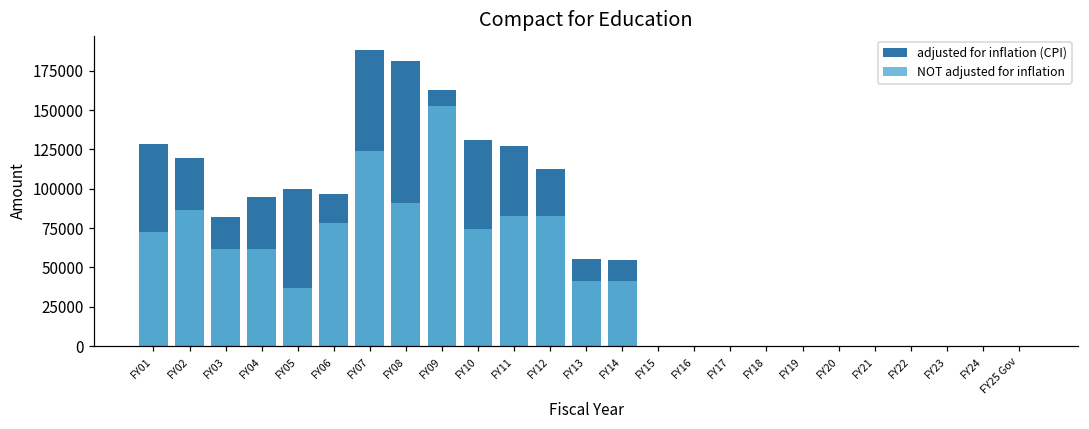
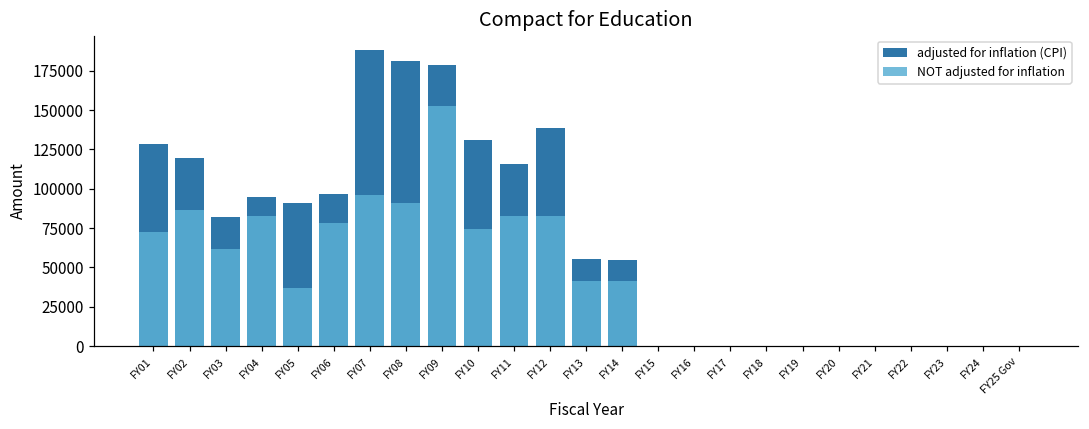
  {
    "adjusted for inflation (CPI)": {
      "FY01": 128000,
      "FY02": 120000,
      "FY03": 82000,
      "FY04": 95000,
-     "FY05": 100000,
+     "FY05": 91000,
      "FY06": 96000,
      "FY07": 188000,
      "FY08": 181000,
-     "FY09": 163000,
+     "FY09": 178000,
      "FY10": 131000,
-     "FY11": 127000,
-     "FY12": 112000,
+     "FY11": 116000,
+     "FY12": 138000,
      "FY13": 55000,
      "FY14": 54000,
      "FY15": 0,
      "FY16": 0,
      "FY17": 0,
      "FY18": 0,
      "FY19": 0,
      "FY20": 0,
      "FY21": 0,
      "FY22": 0,
      "FY23": 0,
      "FY24": 0,
      "FY25 Gov": 0
    },
    "NOT adjusted for inflation": {
-     "FY04": 62000,
-     "FY07": 124000,
+     "FY04": 83000,
+     "FY07": 96000,
      "FY15": 0,
      "FY16": 0,
      "FY17": 0,
      "FY18": 0,
      "FY19": 0,
      "FY20": 0,
      "FY21": 0,
      "FY22": 0,
      "FY23": 0,
      "FY24": 0,
      "FY25 Gov": 0
    }
  }
